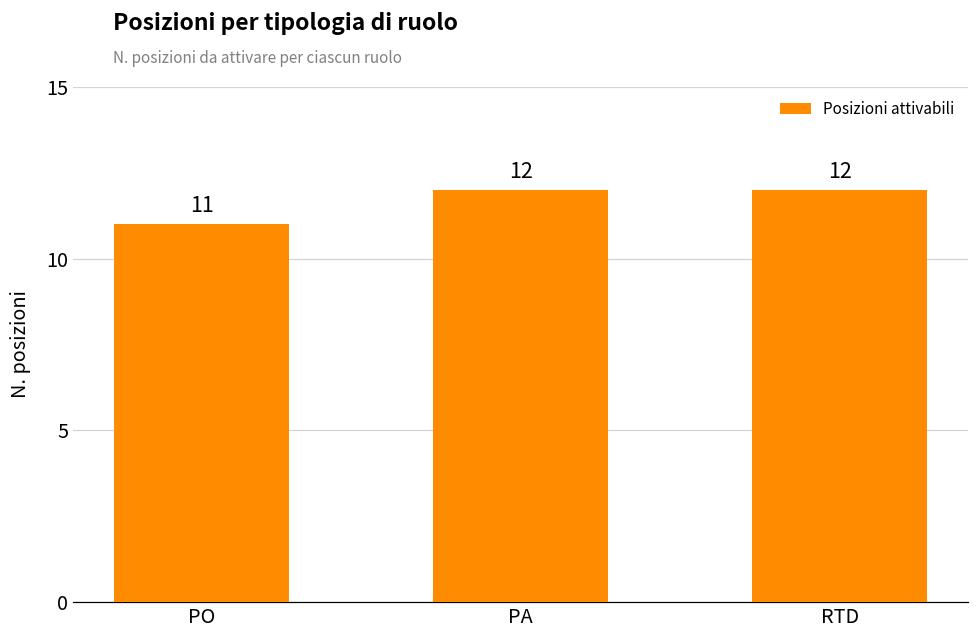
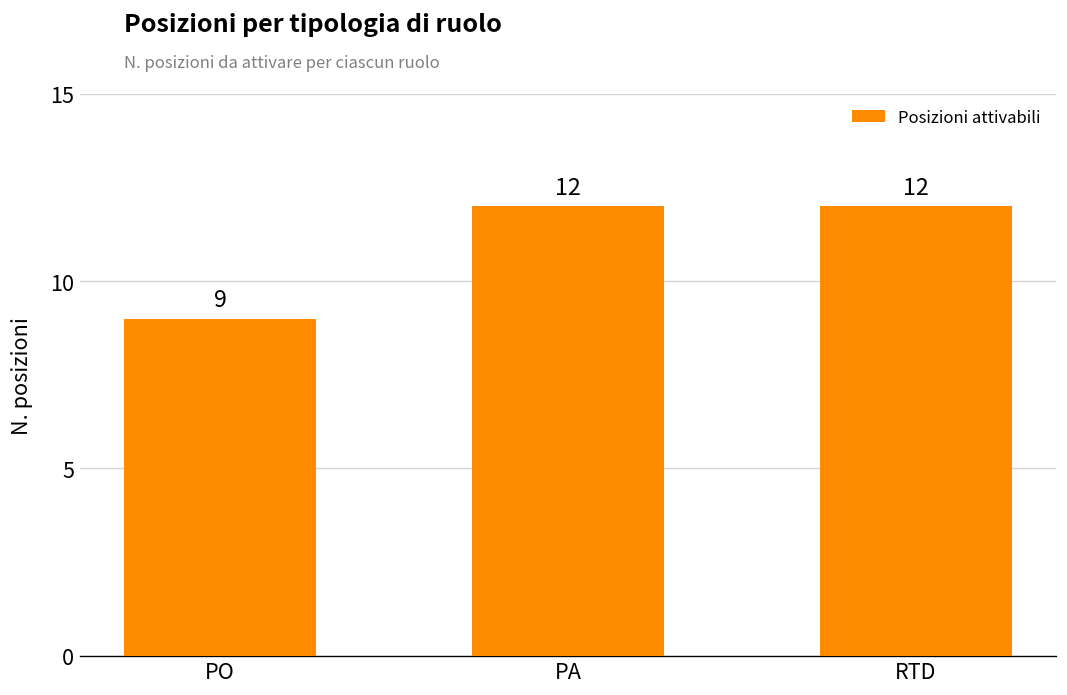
  {
-   "PO": 11,
+   "PO": 9,
    "PA": 12,
    "RTD": 12
  }
